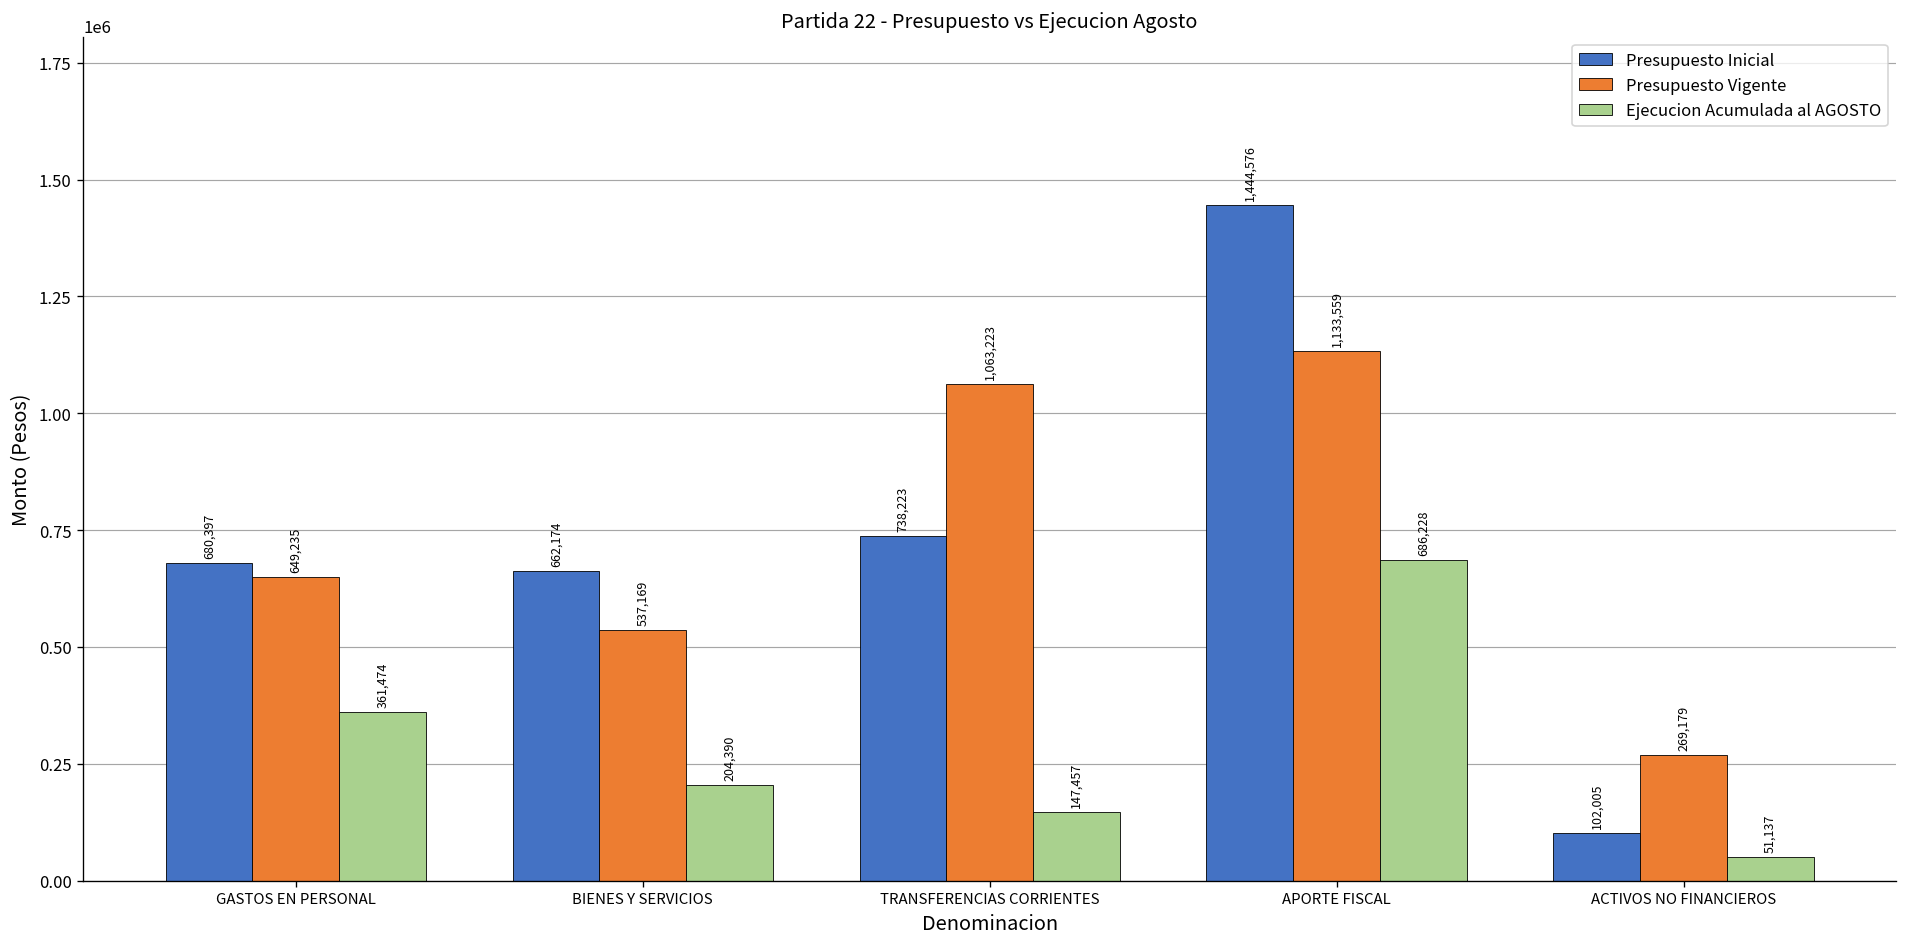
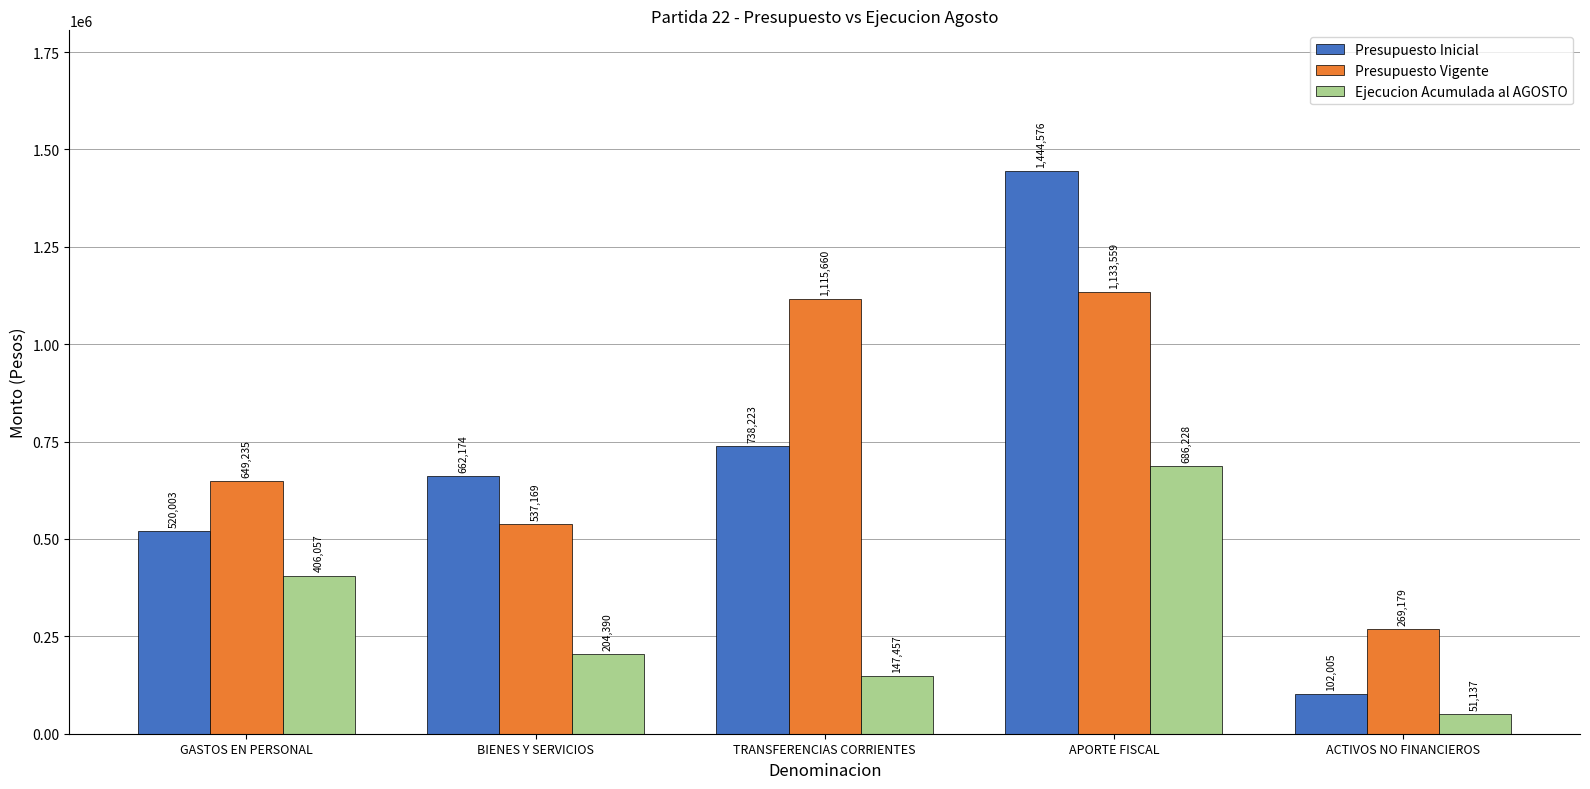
  {
    "Presupuesto Inicial": {
-     "GASTOS EN PERSONAL": "680,397",
+     "GASTOS EN PERSONAL": "520,003",
      "BIENES Y SERVICIOS": "662,174",
      "TRANSFERENCIAS CORRIENTES": "738,223",
      "APORTE FISCAL": "1,444,576",
      "ACTIVOS NO FINANCIEROS": "102,005"
    },
    "Presupuesto Vigente": {
      "GASTOS EN PERSONAL": "649,235",
      "BIENES Y SERVICIOS": "537,169",
-     "TRANSFERENCIAS CORRIENTES": "1,063,223",
+     "TRANSFERENCIAS CORRIENTES": "1,115,660",
      "APORTE FISCAL": "1,133,559",
      "ACTIVOS NO FINANCIEROS": "269,179"
    },
    "Ejecucion Acumulada al AGOSTO": {
-     "GASTOS EN PERSONAL": "361,474",
+     "GASTOS EN PERSONAL": "406,057",
      "BIENES Y SERVICIOS": "204,390",
      "TRANSFERENCIAS CORRIENTES": "147,457",
      "APORTE FISCAL": "686,228",
      "ACTIVOS NO FINANCIEROS": "51,137"
    }
  }
